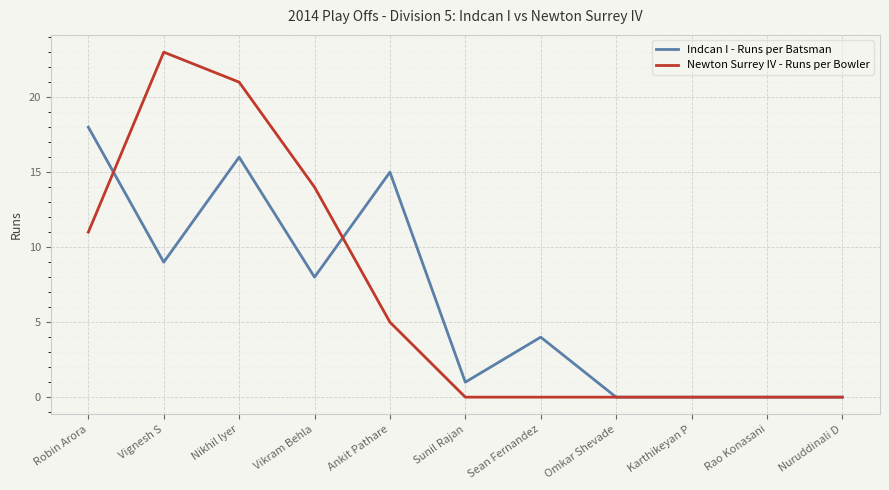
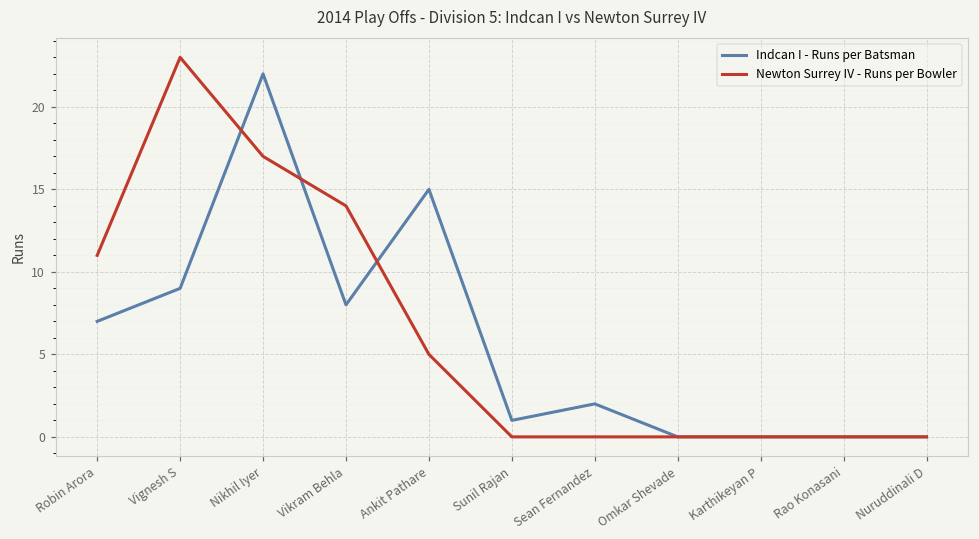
  {
    "Indcan I - Runs per Batsman": {
-     "Robin Arora": 18,
+     "Robin Arora": 7,
      "Vignesh S": 9,
-     "Nikhil Iyer": 16,
+     "Nikhil Iyer": 22,
      "Vikram Behla": 8,
      "Ankit Pathare": 15,
      "Sunil Rajan": 1,
-     "Sean Fernandez": 4
+     "Sean Fernandez": 2
    },
    "Newton Surrey IV - Runs per Bowler": {
      "Robin Arora": 11,
      "Vignesh S": 23,
-     "Nikhil Iyer": 21,
+     "Nikhil Iyer": 17,
      "Vikram Behla": 14,
      "Ankit Pathare": 5,
      "Sunil Rajan": 0,
      "Sean Fernandez": 0
    }
  }
